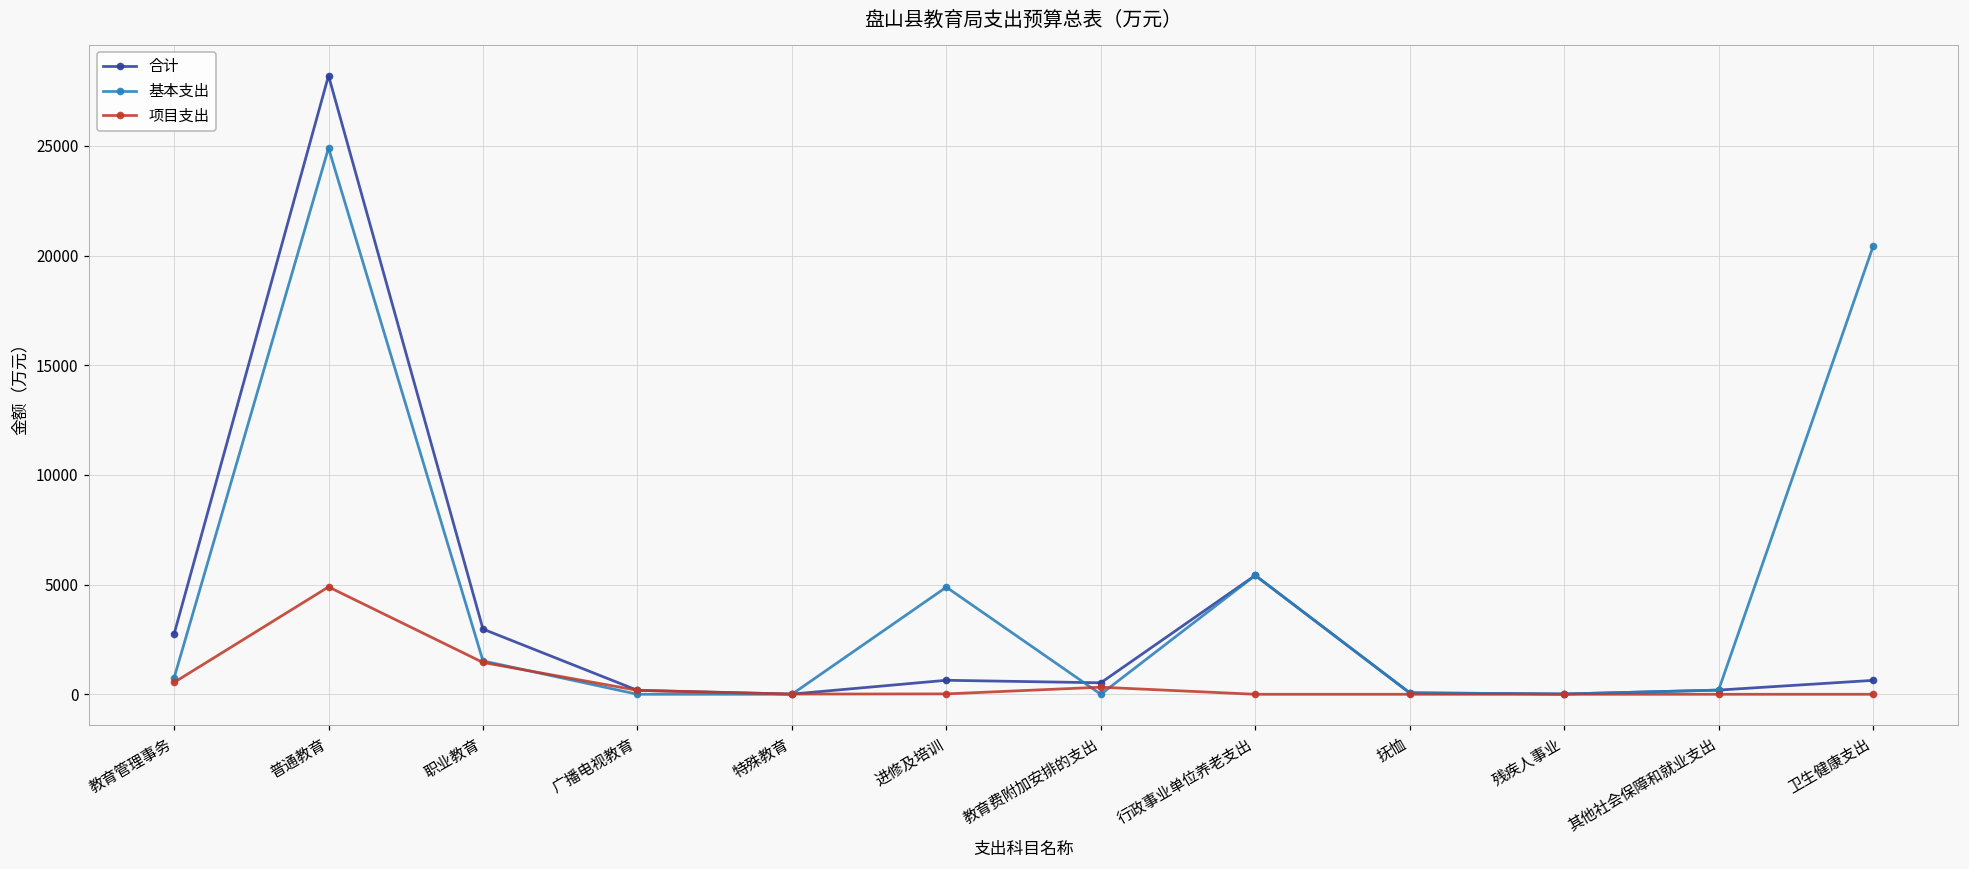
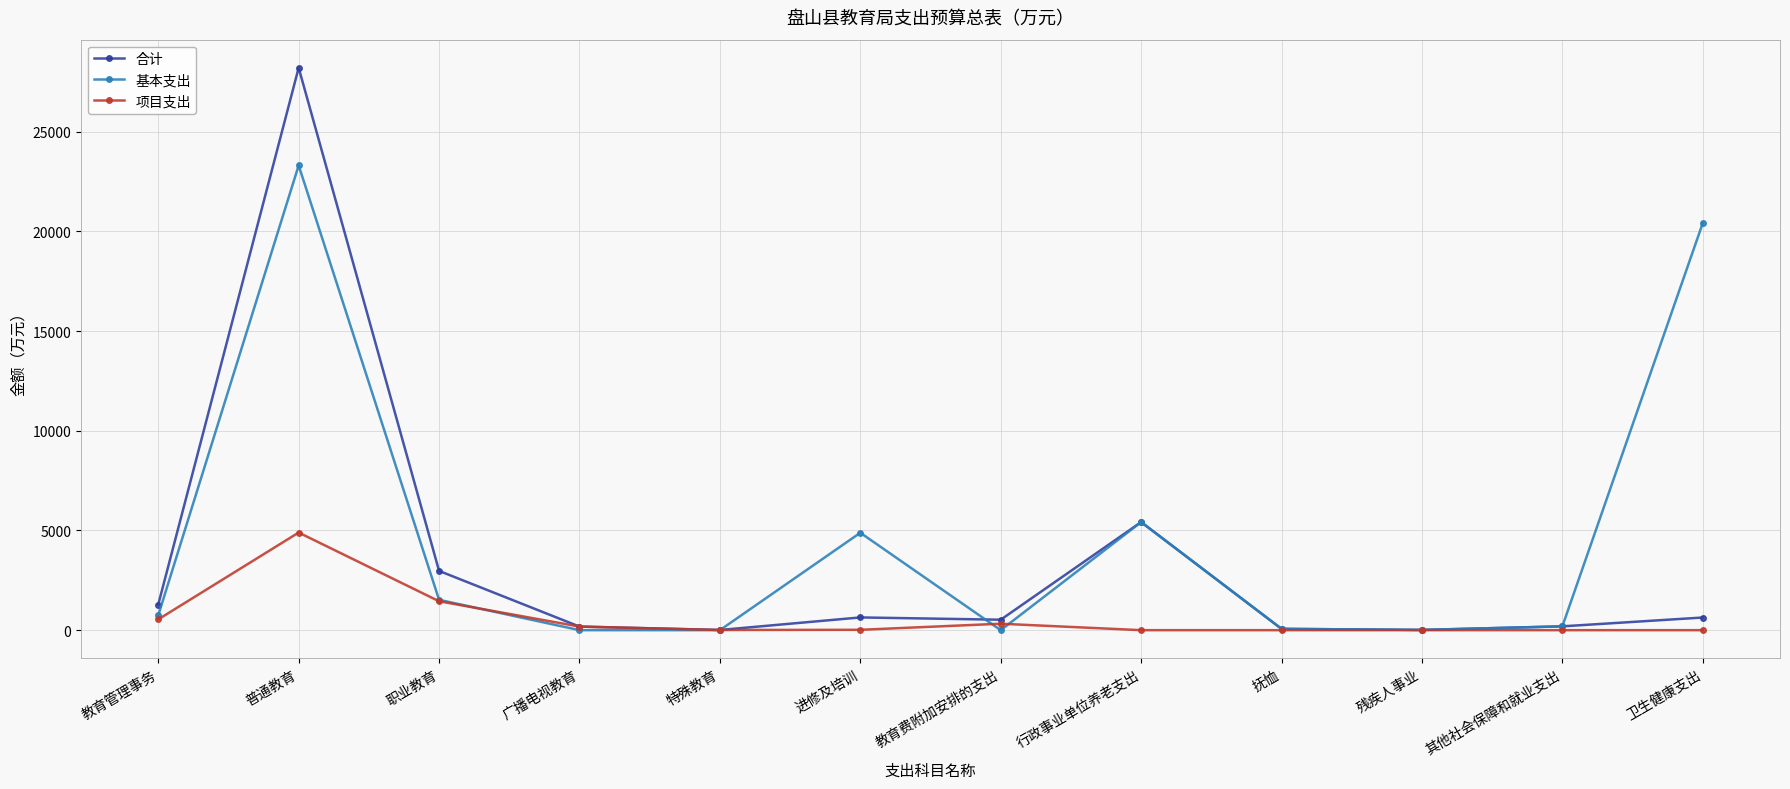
  {
    "合计": {
-     "教育管理事务": 2700,
+     "教育管理事务": 1300,
      "普通教育": 28200,
      "职业教育": 3000,
      "进修及培训": 600,
      "教育费附加安排的支出": 500,
      "卫生健康支出": 600
    },
    "基本支出": {
      "教育管理事务": 700,
-     "普通教育": 24900,
+     "普通教育": 23300,
      "广播电视教育": 0,
      "进修及培训": 4900,
      "教育费附加安排的支出": 0,
      "卫生健康支出": 20400
    },
    "项目支出": {
      "教育管理事务": 500,
      "普通教育": 4900,
      "进修及培训": 0,
      "教育费附加安排的支出": 300,
      "行政事业单位养老支出": 0,
      "其他社会保障和就业支出": 0,
      "卫生健康支出": 0
    }
  }
